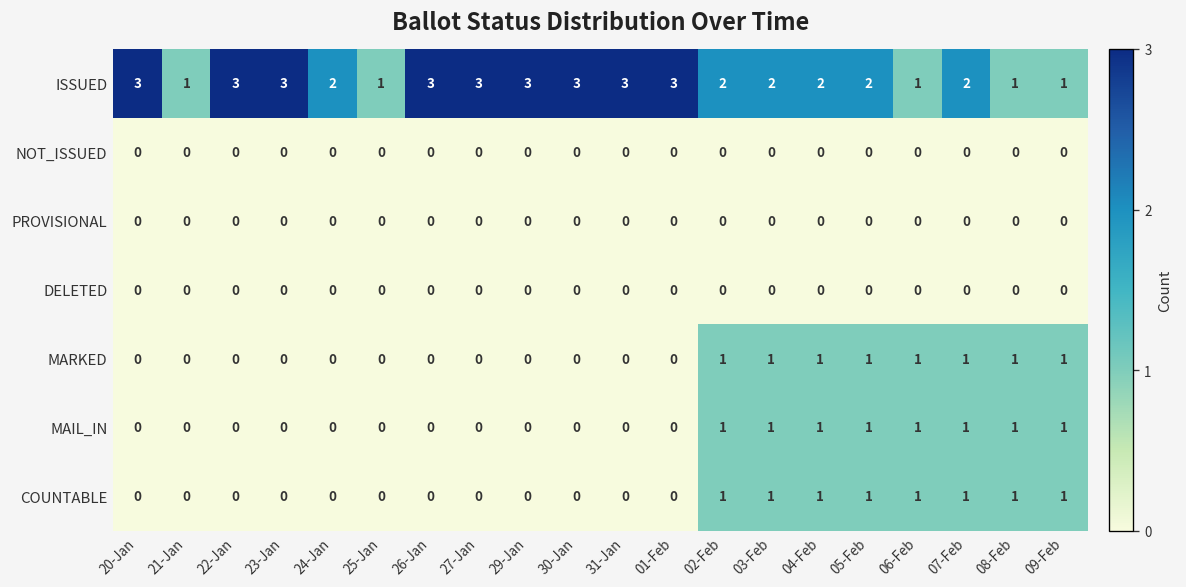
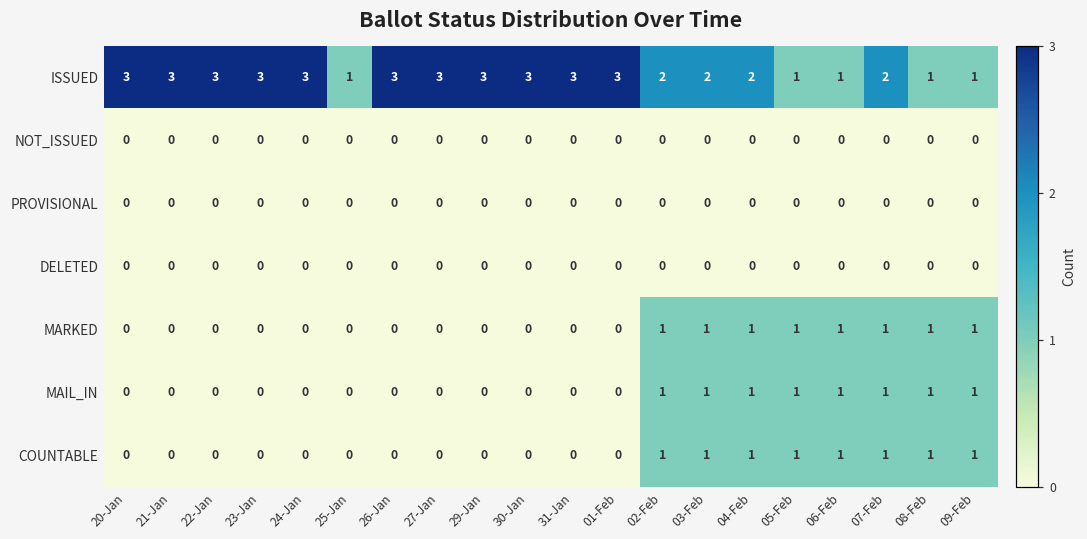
  {
    "ISSUED": {
      "20-Jan": 3,
-     "21-Jan": 1,
+     "21-Jan": 3,
      "22-Jan": 3,
      "23-Jan": 3,
-     "24-Jan": 2,
+     "24-Jan": 3,
      "25-Jan": 1,
      "26-Jan": 3,
      "27-Jan": 3,
      "29-Jan": 3,
      "30-Jan": 3,
      "31-Jan": 3,
      "01-Feb": 3,
      "02-Feb": 2,
      "03-Feb": 2,
      "04-Feb": 2,
-     "05-Feb": 2,
+     "05-Feb": 1,
      "06-Feb": 1,
      "07-Feb": 2,
      "08-Feb": 1,
      "09-Feb": 1
    },
    "NOT_ISSUED": {
      "20-Jan": 0,
      "21-Jan": 0,
      "22-Jan": 0,
      "23-Jan": 0,
      "24-Jan": 0,
      "25-Jan": 0,
      "26-Jan": 0,
      "27-Jan": 0,
      "29-Jan": 0,
      "30-Jan": 0,
      "31-Jan": 0,
      "01-Feb": 0,
      "02-Feb": 0,
      "03-Feb": 0,
      "04-Feb": 0,
      "05-Feb": 0,
      "06-Feb": 0,
      "07-Feb": 0,
      "08-Feb": 0,
      "09-Feb": 0
    },
    "PROVISIONAL": {
      "20-Jan": 0,
      "21-Jan": 0,
      "22-Jan": 0,
      "23-Jan": 0,
      "24-Jan": 0,
      "25-Jan": 0,
      "26-Jan": 0,
      "27-Jan": 0,
      "29-Jan": 0,
      "30-Jan": 0,
      "31-Jan": 0,
      "01-Feb": 0,
      "02-Feb": 0,
      "03-Feb": 0,
      "04-Feb": 0,
      "05-Feb": 0,
      "06-Feb": 0,
      "07-Feb": 0,
      "08-Feb": 0,
      "09-Feb": 0
    },
    "DELETED": {
      "20-Jan": 0,
      "21-Jan": 0,
      "22-Jan": 0,
      "23-Jan": 0,
      "24-Jan": 0,
      "25-Jan": 0,
      "26-Jan": 0,
      "27-Jan": 0,
      "29-Jan": 0,
      "30-Jan": 0,
      "31-Jan": 0,
      "01-Feb": 0,
      "02-Feb": 0,
      "03-Feb": 0,
      "04-Feb": 0,
      "05-Feb": 0,
      "06-Feb": 0,
      "07-Feb": 0,
      "08-Feb": 0,
      "09-Feb": 0
    },
    "MARKED": {
      "20-Jan": 0,
      "21-Jan": 0,
      "22-Jan": 0,
      "23-Jan": 0,
      "24-Jan": 0,
      "25-Jan": 0,
      "26-Jan": 0,
      "27-Jan": 0,
      "29-Jan": 0,
      "30-Jan": 0,
      "31-Jan": 0,
      "01-Feb": 0,
      "02-Feb": 1,
      "03-Feb": 1,
      "04-Feb": 1,
      "05-Feb": 1,
      "06-Feb": 1,
      "07-Feb": 1,
      "08-Feb": 1,
      "09-Feb": 1
    },
    "MAIL_IN": {
      "20-Jan": 0,
      "21-Jan": 0,
      "22-Jan": 0,
      "23-Jan": 0,
      "24-Jan": 0,
      "25-Jan": 0,
      "26-Jan": 0,
      "27-Jan": 0,
      "29-Jan": 0,
      "30-Jan": 0,
      "31-Jan": 0,
      "01-Feb": 0,
      "02-Feb": 1,
      "03-Feb": 1,
      "04-Feb": 1,
      "05-Feb": 1,
      "06-Feb": 1,
      "07-Feb": 1,
      "08-Feb": 1,
      "09-Feb": 1
    },
    "COUNTABLE": {
      "20-Jan": 0,
      "21-Jan": 0,
      "22-Jan": 0,
      "23-Jan": 0,
      "24-Jan": 0,
      "25-Jan": 0,
      "26-Jan": 0,
      "27-Jan": 0,
      "29-Jan": 0,
      "30-Jan": 0,
      "31-Jan": 0,
      "01-Feb": 0,
      "02-Feb": 1,
      "03-Feb": 1,
      "04-Feb": 1,
      "05-Feb": 1,
      "06-Feb": 1,
      "07-Feb": 1,
      "08-Feb": 1,
      "09-Feb": 1
    }
  }
